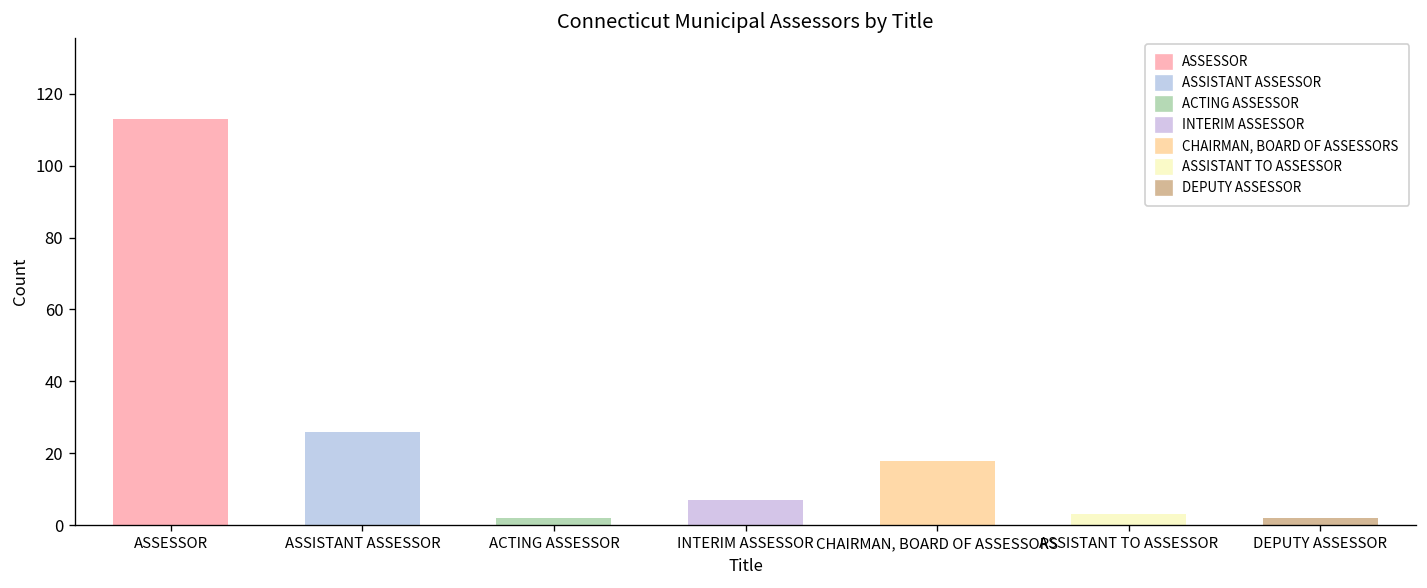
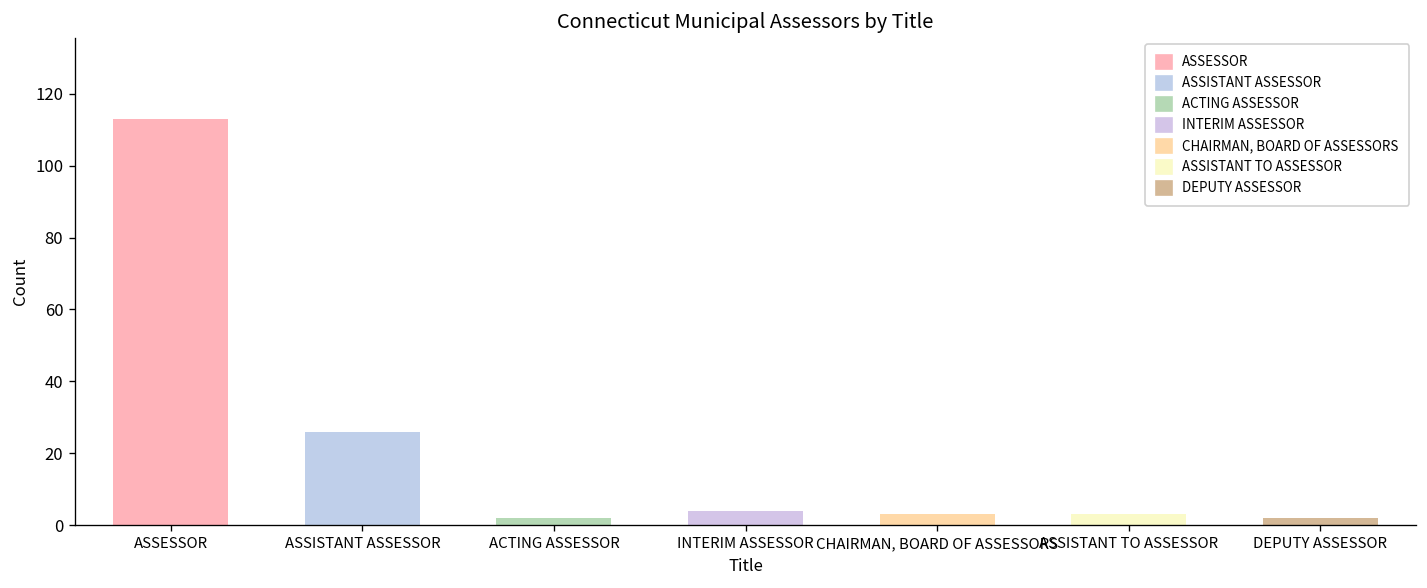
  {
    "ASSESSOR": 113,
    "ASSISTANT ASSESSOR": 26,
    "ACTING ASSESSOR": 2,
-   "INTERIM ASSESSOR": 7,
-   "CHAIRMAN, BOARD OF ASSESSORS": 18,
+   "INTERIM ASSESSOR": 4,
+   "CHAIRMAN, BOARD OF ASSESSORS": 3,
    "ASSISTANT TO ASSESSOR": 3,
    "DEPUTY ASSESSOR": 2
  }
